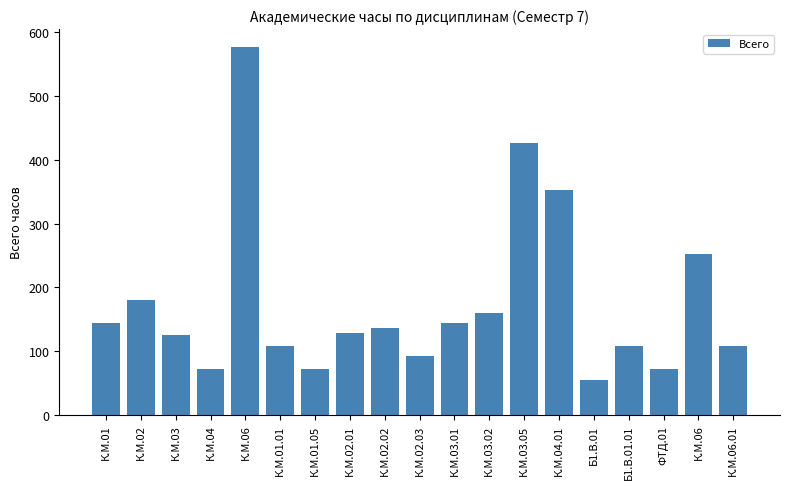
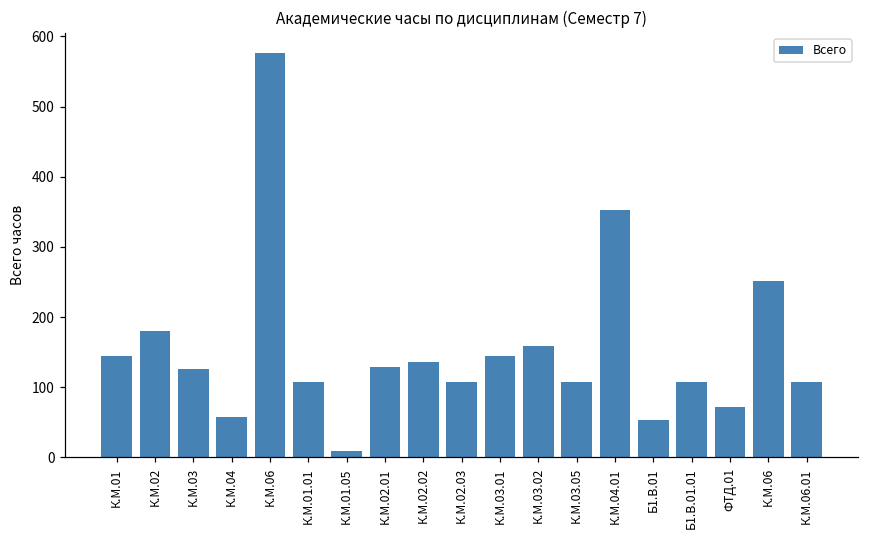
  {
    "К.М.01": 140,
    "К.М.02": 180,
    "К.М.03": 130,
-   "К.М.04": 70,
+   "К.М.04": 60,
    "К.М.01.01": 110,
-   "К.М.01.05": 70,
+   "К.М.01.05": 10,
    "К.М.02.01": 130,
    "К.М.02.02": 140,
-   "К.М.02.03": 90,
+   "К.М.02.03": 110,
    "К.М.03.01": 140,
    "К.М.03.02": 160,
-   "К.М.03.05": 430,
+   "К.М.03.05": 110,
    "К.М.04.01": 350,
    "Б1.В.01": 50,
    "Б1.В.01.01": 110,
    "ФТД.01": 70,
    "К.М.06.01": 110
  }
